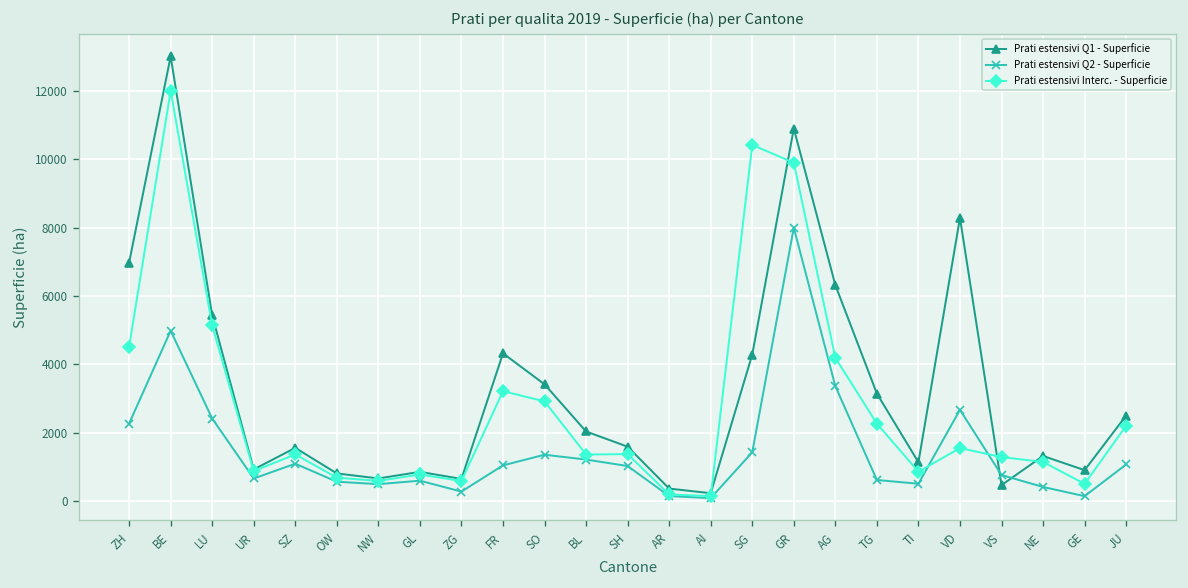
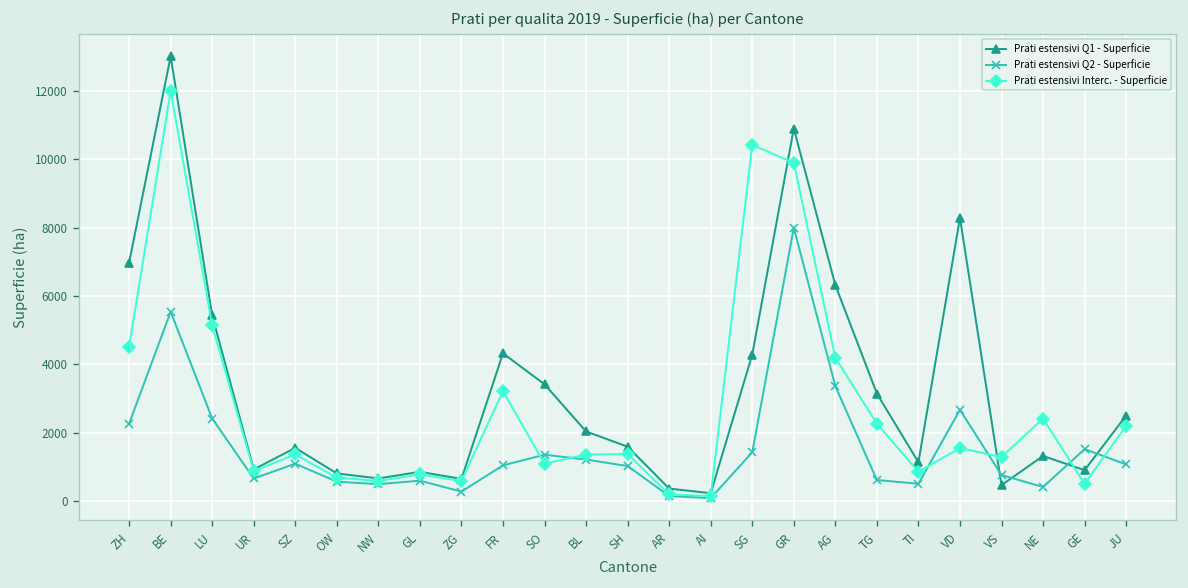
  {
    "Prati estensivi Q1 - Superficie": {
      "ZH": 7000,
      "BE": 13000,
      "LU": 5400,
      "SZ": 1600,
      "OW": 800,
      "FR": 4300,
      "SO": 3400,
      "BL": 2000,
      "SH": 1600,
      "AR": 400,
      "SG": 4300,
      "GR": 10900,
      "AG": 6300,
      "TG": 3100,
      "TI": 1100,
      "VD": 8300,
      "VS": 500,
      "NE": 1300,
      "GE": 900,
      "JU": 2500
    },
    "Prati estensivi Q2 - Superficie": {
      "ZH": 2300,
-     "BE": 5000,
+     "BE": 5500,
      "LU": 2400,
      "UR": 700,
      "SZ": 1100,
      "OW": 600,
      "NW": 500,
      "GL": 600,
      "ZG": 300,
      "FR": 1100,
      "SO": 1400,
      "BL": 1200,
      "SH": 1000,
      "SG": 1400,
      "GR": 8000,
      "AG": 3400,
      "TG": 600,
      "TI": 500,
      "VD": 2700,
      "VS": 800,
      "NE": 400,
-     "GE": 200,
+     "GE": 1500,
      "JU": 1100
    },
    "Prati estensivi Interc. - Superficie": {
      "ZH": 4500,
      "BE": 12000,
      "LU": 5100,
      "SZ": 1400,
      "OW": 700,
      "FR": 3200,
-     "SO": 2900,
+     "SO": 1100,
      "BL": 1400,
      "SH": 1400,
      "SG": 10400,
      "GR": 9900,
      "AG": 4200,
      "TG": 2300,
      "TI": 900,
      "VD": 1600,
      "VS": 1300,
-     "NE": 1200,
+     "NE": 2400,
      "GE": 500,
      "JU": 2200
    }
  }
